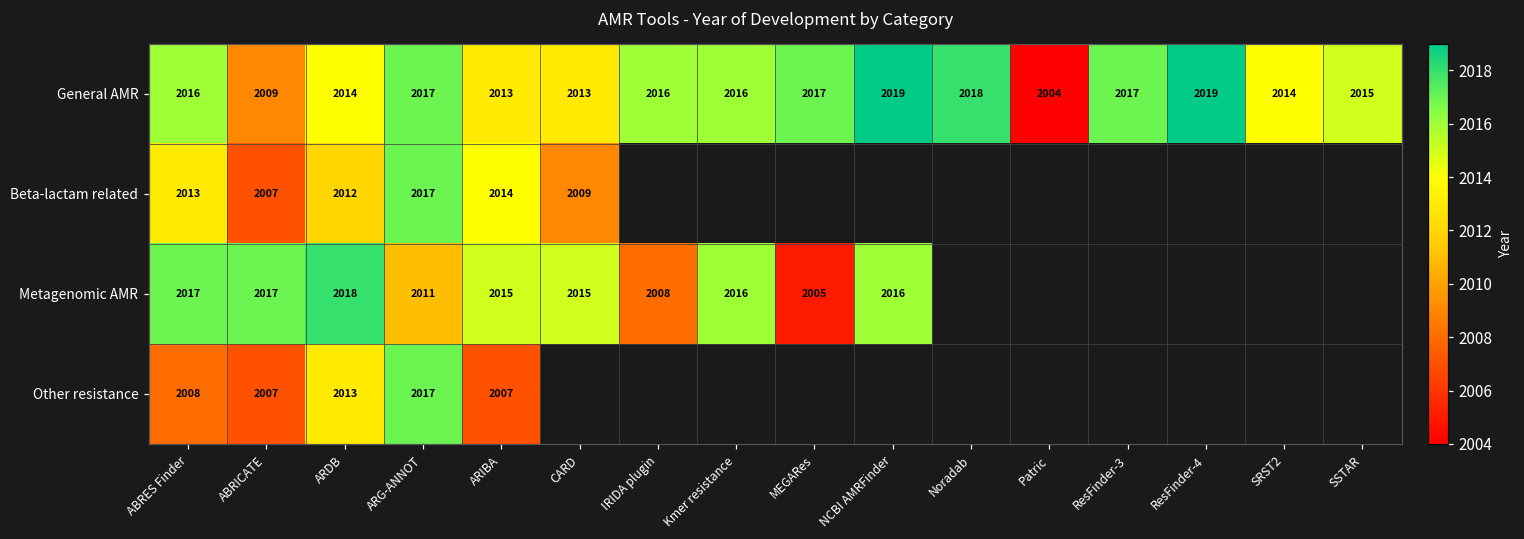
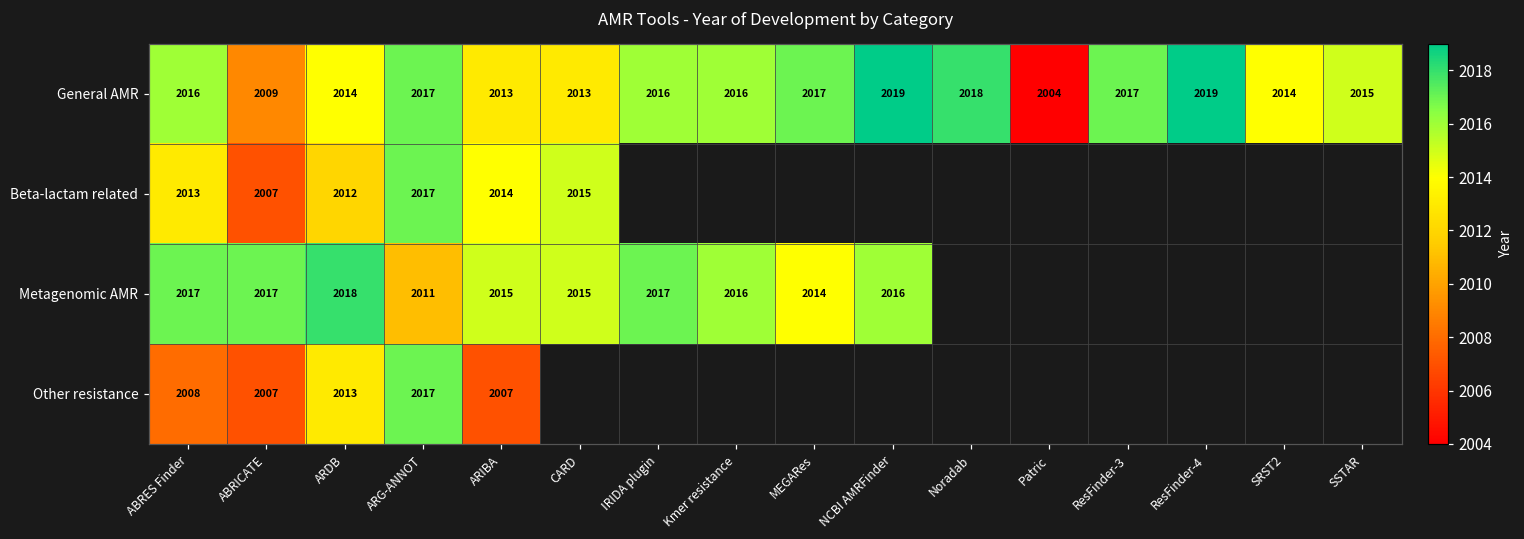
  {
    "General AMR": {
      "ABRES Finder": 2016,
      "ABRICATE": 2009,
      "ARDB": 2014,
      "ARG-ANNOT": 2017,
      "ARIBA": 2013,
      "CARD": 2013,
      "IRIDA plugin": 2016,
      "Kmer resistance": 2016,
      "MEGARes": 2017,
      "NCBI AMRFinder": 2019,
      "Noradab": 2018,
      "Patric": 2004,
      "ResFinder-3": 2017,
      "ResFinder-4": 2019,
      "SRST2": 2014,
      "SSTAR": 2015
    },
    "Beta-lactam related": {
      "ABRES Finder": 2013,
      "ABRICATE": 2007,
      "ARDB": 2012,
      "ARG-ANNOT": 2017,
      "ARIBA": 2014,
-     "CARD": 2009
+     "CARD": 2015
    },
    "Metagenomic AMR": {
      "ABRES Finder": 2017,
      "ABRICATE": 2017,
      "ARDB": 2018,
      "ARG-ANNOT": 2011,
      "ARIBA": 2015,
      "CARD": 2015,
-     "IRIDA plugin": 2008,
+     "IRIDA plugin": 2017,
      "Kmer resistance": 2016,
-     "MEGARes": 2005,
+     "MEGARes": 2014,
      "NCBI AMRFinder": 2016
    },
    "Other resistance": {
      "ABRES Finder": 2008,
      "ABRICATE": 2007,
      "ARDB": 2013,
      "ARG-ANNOT": 2017,
      "ARIBA": 2007
    }
  }
